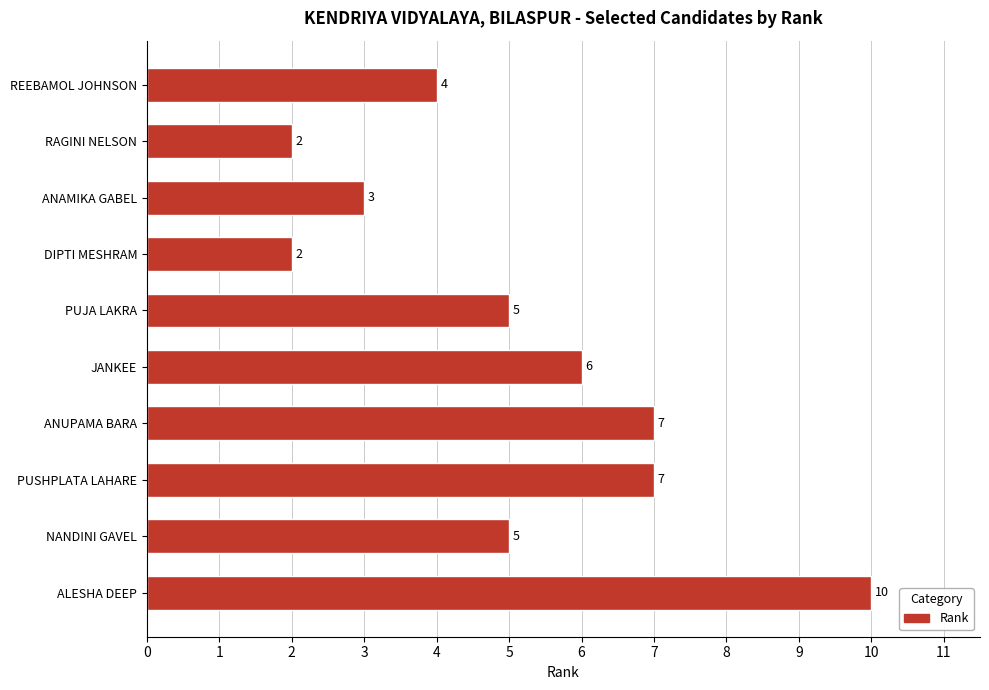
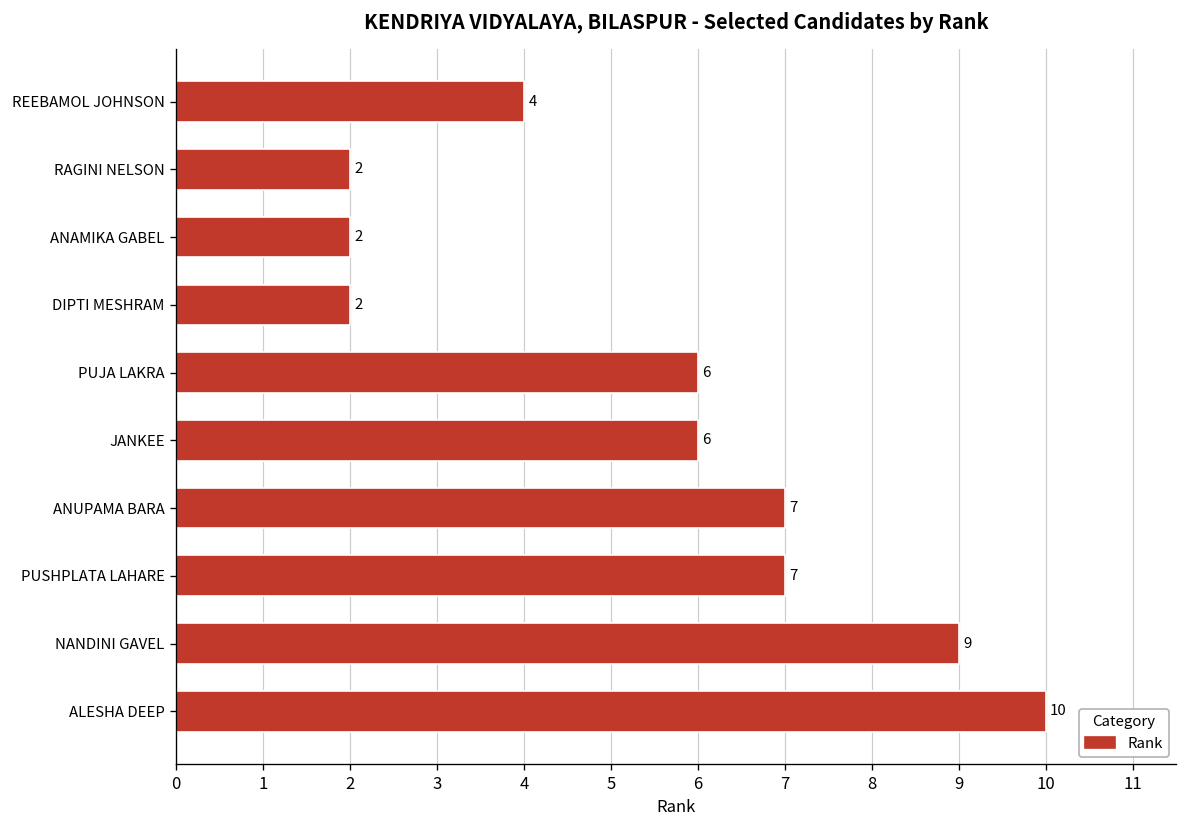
  {
    "REEBAMOL JOHNSON": 4,
    "RAGINI NELSON": 2,
-   "ANAMIKA GABEL": 3,
+   "ANAMIKA GABEL": 2,
    "DIPTI MESHRAM": 2,
-   "PUJA LAKRA": 5,
+   "PUJA LAKRA": 6,
    "JANKEE": 6,
    "ANUPAMA BARA": 7,
    "PUSHPLATA LAHARE": 7,
-   "NANDINI GAVEL": 5,
+   "NANDINI GAVEL": 9,
    "ALESHA DEEP": 10
  }
